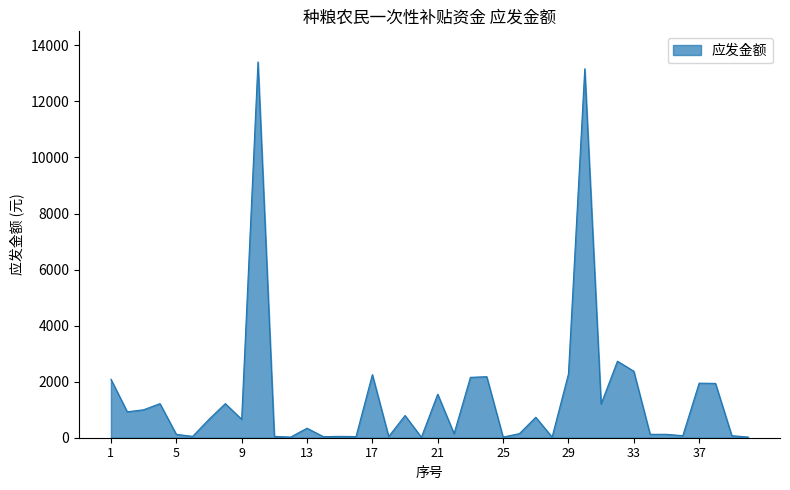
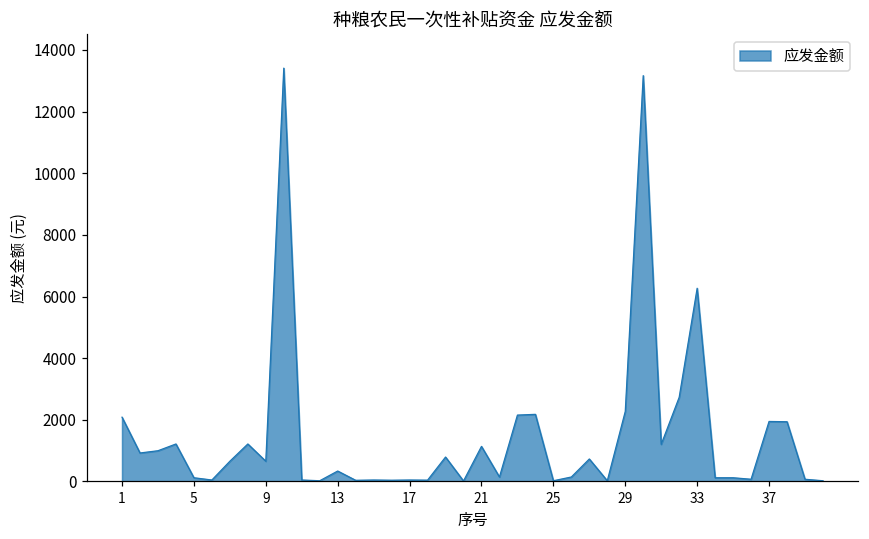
  {
    "1": 2100,
    "5": 100,
    "9": 700,
    "13": 300,
-   "17": 2300,
-   "21": 1600,
+   "17": 0,
+   "21": 1100,
    "25": 0,
    "29": 2300,
-   "33": 2400,
+   "33": 6300,
    "37": 1900
  }
